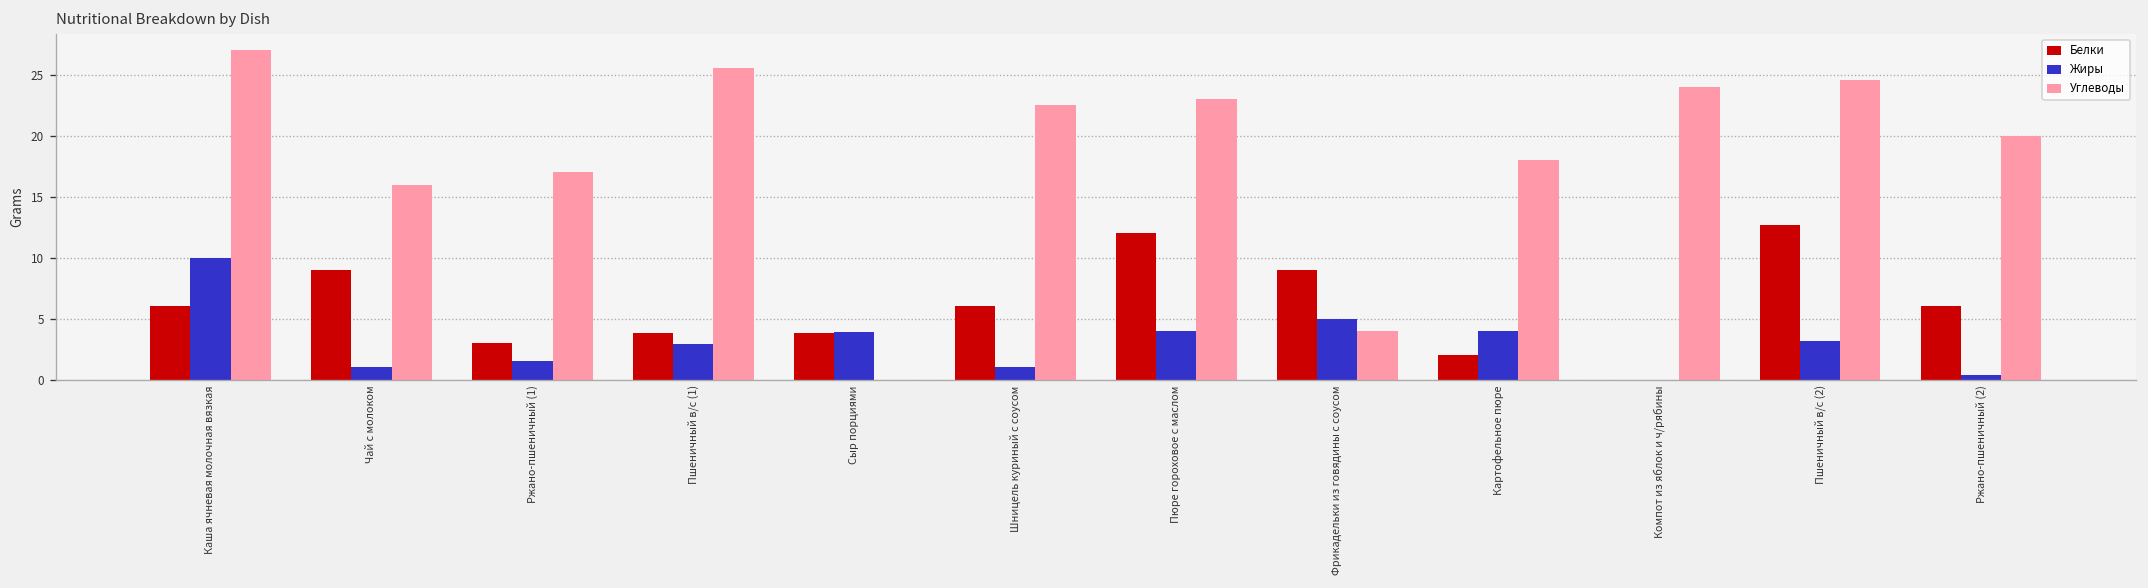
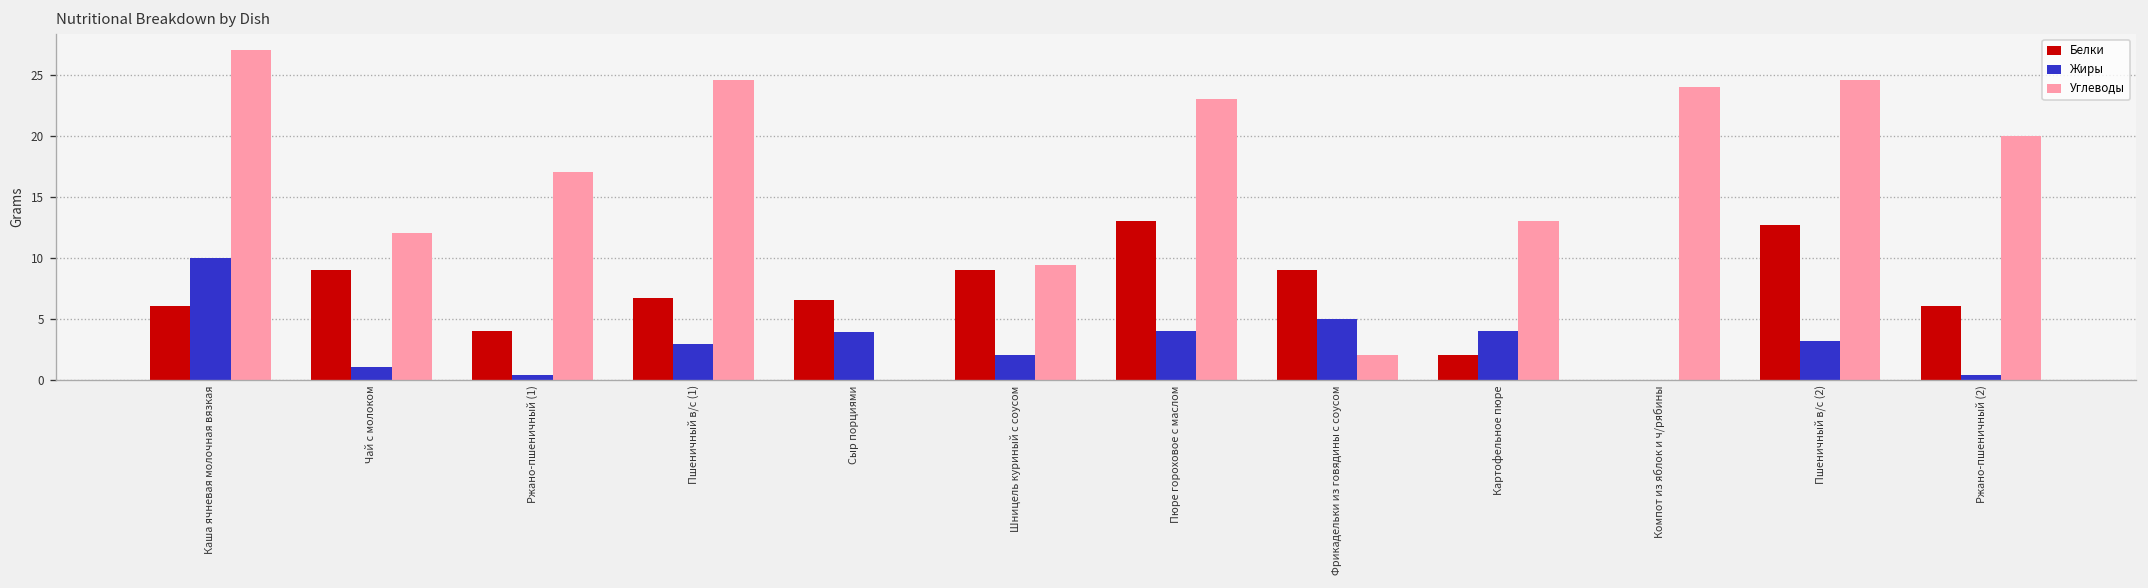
  {
    "Белки": {
      "Каша ячневая молочная вязкая": 6.0,
      "Чай с молоком": 9.0,
-     "Ржано-пшеничный (1)": 3,
-     "Пшеничный в/с (1)": 3.8,
-     "Сыр порциями": 3.8,
-     "Шницель куриный с соусом": 6,
-     "Пюре гороховое с маслом": 12,
+     "Ржано-пшеничный (1)": 4,
+     "Пшеничный в/с (1)": 6.7,
+     "Сыр порциями": 6.5,
+     "Шницель куриный с соусом": 9,
+     "Пюре гороховое с маслом": 13,
      "Фрикадельки из говядины с соусом": 9.0,
      "Картофельное пюре": 2.0,
      "Компот из яблок и ч/рябины": 0.0,
      "Пшеничный в/с (2)": 12.7,
      "Ржано-пшеничный (2)": 6.0
    },
    "Жиры": {
      "Каша ячневая молочная вязкая": 10.0,
      "Чай с молоком": 1.0,
-     "Ржано-пшеничный (1)": 1.5,
+     "Ржано-пшеничный (1)": 0.4,
      "Пшеничный в/с (1)": 2.9,
      "Сыр порциями": 3.9,
-     "Шницель куриный с соусом": 1,
+     "Шницель куриный с соусом": 2,
      "Пюре гороховое с маслом": 4.0,
      "Фрикадельки из говядины с соусом": 5.0,
      "Картофельное пюре": 4.0,
      "Компот из яблок и ч/рябины": 0.0,
      "Пшеничный в/с (2)": 3.2,
      "Ржано-пшеничный (2)": 0.4
    },
    "Углеводы": {
      "Каша ячневая молочная вязкая": 27.0,
-     "Чай с молоком": 16,
+     "Чай с молоком": 12,
      "Ржано-пшеничный (1)": 17.0,
-     "Пшеничный в/с (1)": 25.6,
+     "Пшеничный в/с (1)": 24.6,
      "Сыр порциями": 0.0,
-     "Шницель куриный с соусом": 22.5,
+     "Шницель куриный с соусом": 9.4,
      "Пюре гороховое с маслом": 23.0,
-     "Фрикадельки из говядины с соусом": 4,
-     "Картофельное пюре": 18,
+     "Фрикадельки из говядины с соусом": 2,
+     "Картофельное пюре": 13,
      "Компот из яблок и ч/рябины": 24.0,
      "Пшеничный в/с (2)": 24.6,
      "Ржано-пшеничный (2)": 20.0
    }
  }
